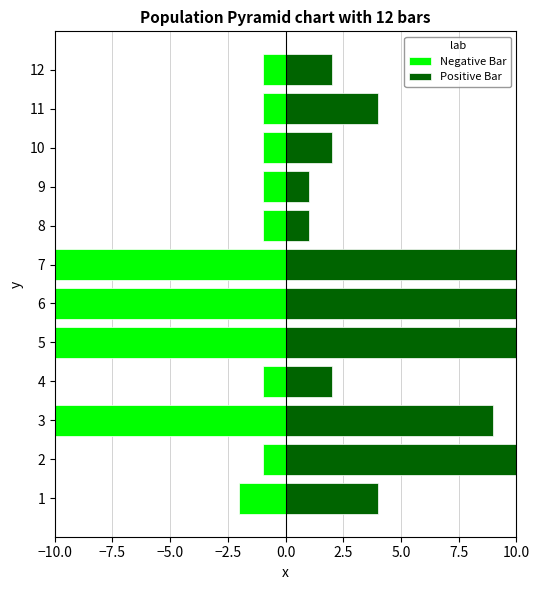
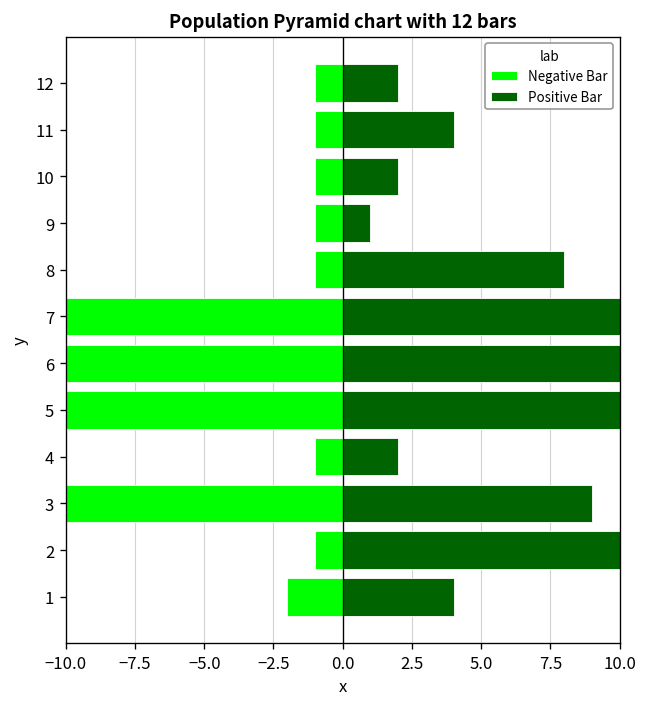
  {
    "Negative Bar": {
      "12": -1,
      "11": -1,
      "10": -1,
      "9": -1,
      "8": -1,
      "4": -1,
      "2": -1,
      "1": -2
    },
    "Positive Bar": {
      "12": 2,
      "11": 4,
      "10": 2,
      "9": 1,
-     "8": 1,
+     "8": 8,
      "6": 10,
      "4": 2,
      "3": 9,
      "1": 4
    }
  }
